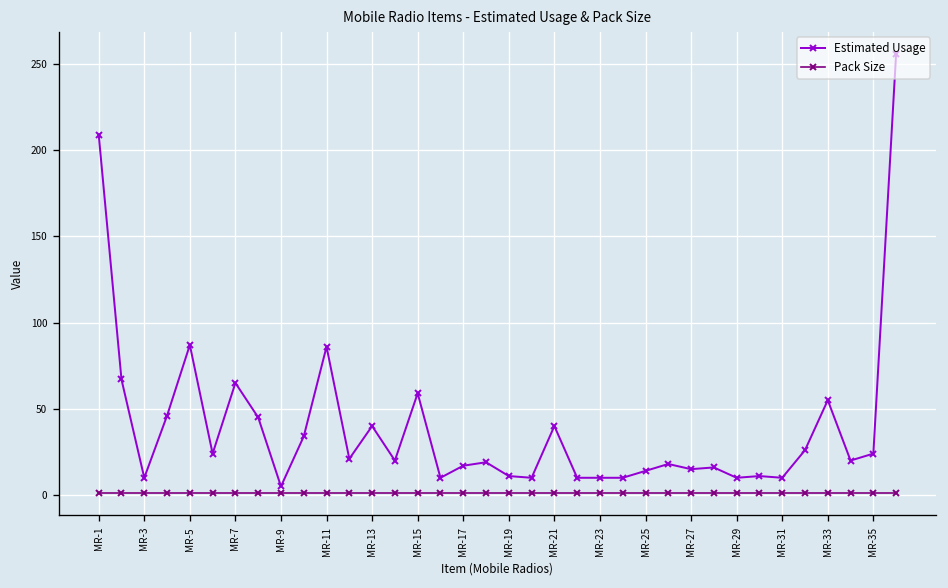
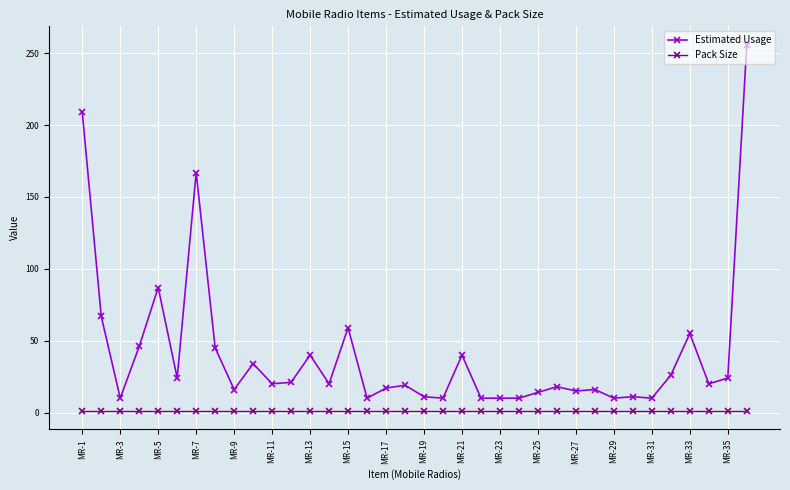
  {
    "Estimated Usage": {
      "MR-1": 209,
      "MR-3": 10,
      "MR-5": 87,
-     "MR-7": 65,
-     "MR-9": 5,
-     "MR-11": 86,
+     "MR-7": 167,
+     "MR-9": 16,
+     "MR-11": 20,
      "MR-13": 40,
      "MR-15": 59,
      "MR-17": 17,
      "MR-19": 11,
      "MR-21": 40,
      "MR-23": 10,
      "MR-25": 14,
      "MR-27": 15,
      "MR-29": 10,
      "MR-31": 10,
      "MR-33": 55,
      "MR-35": 24
    },
    "Pack Size": {
      "MR-1": 1,
      "MR-3": 1,
      "MR-5": 1,
      "MR-7": 1,
      "MR-9": 1,
      "MR-11": 1,
      "MR-13": 1,
      "MR-15": 1,
      "MR-17": 1,
      "MR-19": 1,
      "MR-21": 1,
      "MR-23": 1,
      "MR-25": 1,
      "MR-27": 1,
      "MR-29": 1,
      "MR-31": 1,
      "MR-33": 1,
      "MR-35": 1
    }
  }
